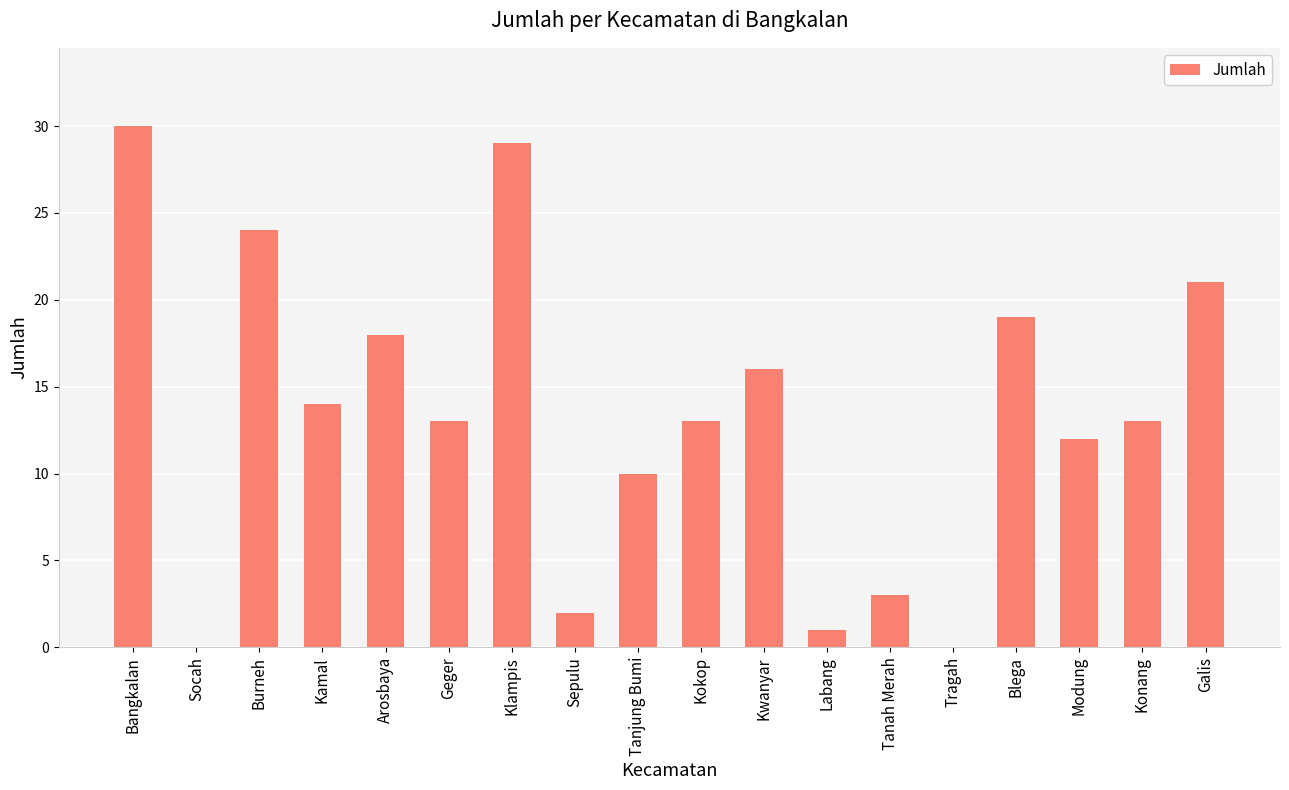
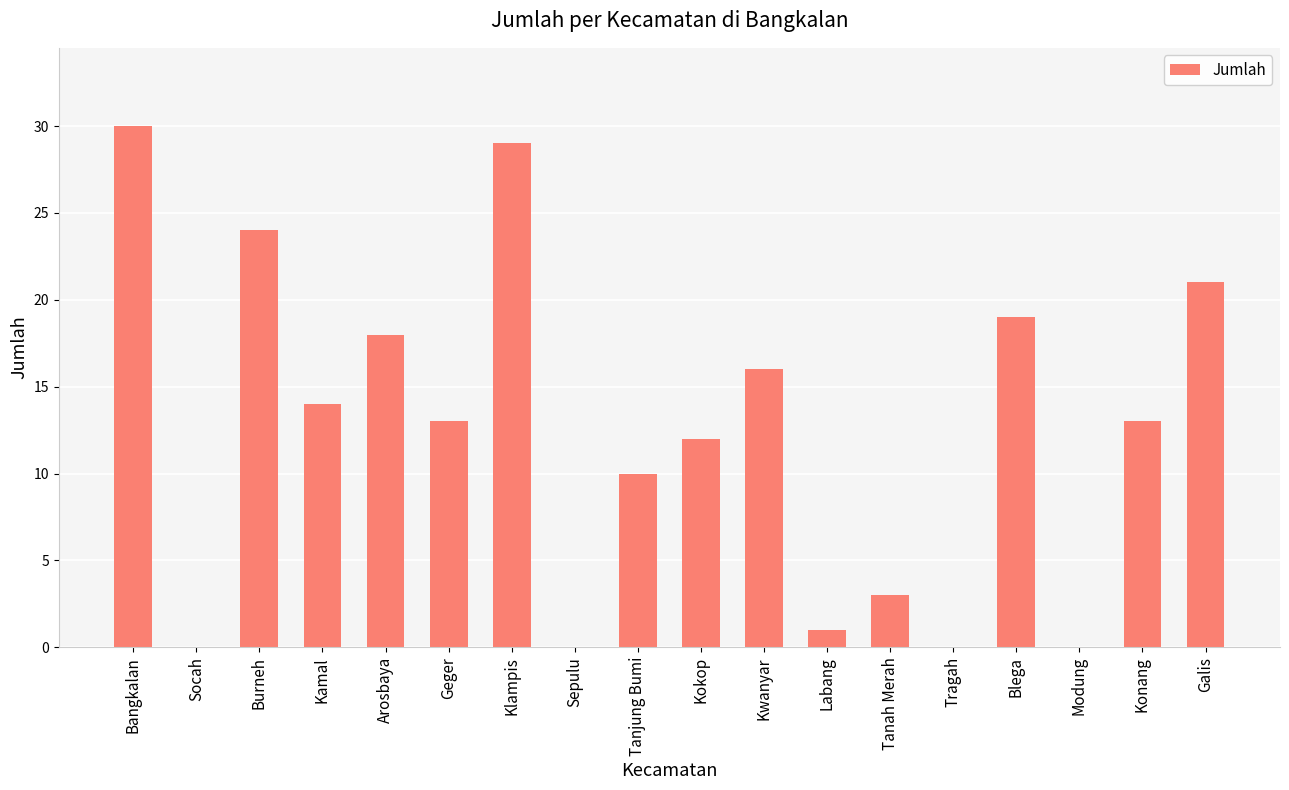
  {
    "Bangkalan": 30,
    "Socah": 0,
    "Burneh": 24,
    "Kamal": 14,
    "Arosbaya": 18,
    "Geger": 13,
    "Klampis": 29,
-   "Sepulu": 2,
+   "Sepulu": 0,
    "Tanjung Bumi": 10,
-   "Kokop": 13,
+   "Kokop": 12,
    "Kwanyar": 16,
    "Labang": 1,
    "Tanah Merah": 3,
    "Tragah": 0,
    "Blega": 19,
-   "Modung": 12,
+   "Modung": 0,
    "Konang": 13,
    "Galis": 21
  }
